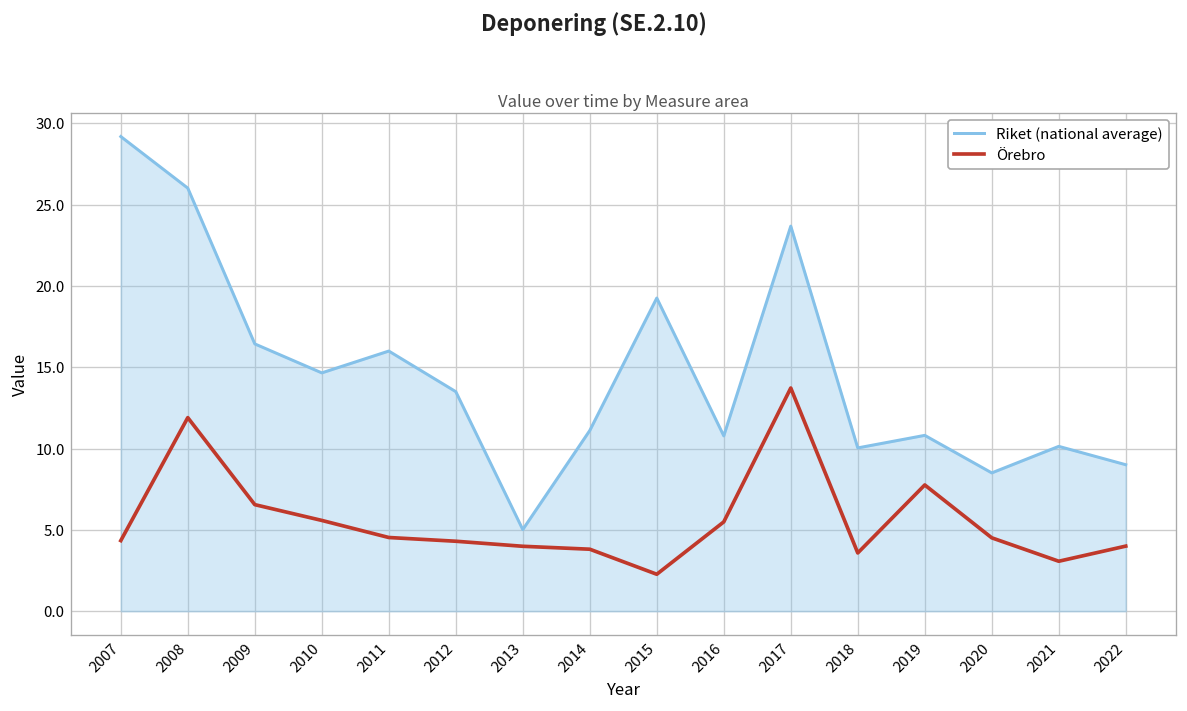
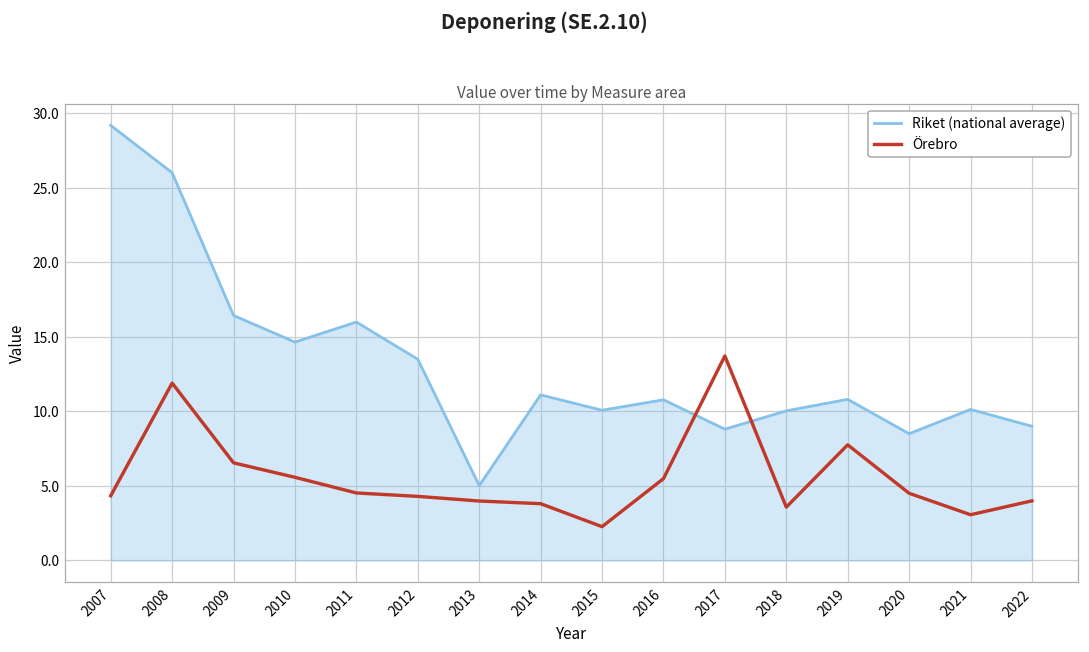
  {
    "Riket (national average)": {
      "2007": 29.2,
      "2008": 26.0,
      "2009": 16.4,
      "2010": 14.7,
      "2011": 16.0,
      "2012": 13.5,
      "2013": 5.0,
      "2014": 11.1,
-     "2015": 19.3,
+     "2015": 10.1,
      "2016": 10.8,
-     "2017": 23.7,
+     "2017": 8.8,
      "2018": 10.0,
      "2019": 10.8,
      "2020": 8.5,
      "2021": 10.1,
      "2022": 9.0
    },
    "Örebro": {
      "2007": 4.3,
      "2008": 11.9,
      "2009": 6.6,
      "2010": 5.6,
      "2011": 4.5,
      "2012": 4.3,
      "2013": 4.0,
      "2014": 3.8,
      "2015": 2.3,
      "2016": 5.5,
      "2017": 13.7,
      "2018": 3.6,
      "2019": 7.8,
      "2020": 4.5,
      "2021": 3.1,
      "2022": 4.0
    }
  }
